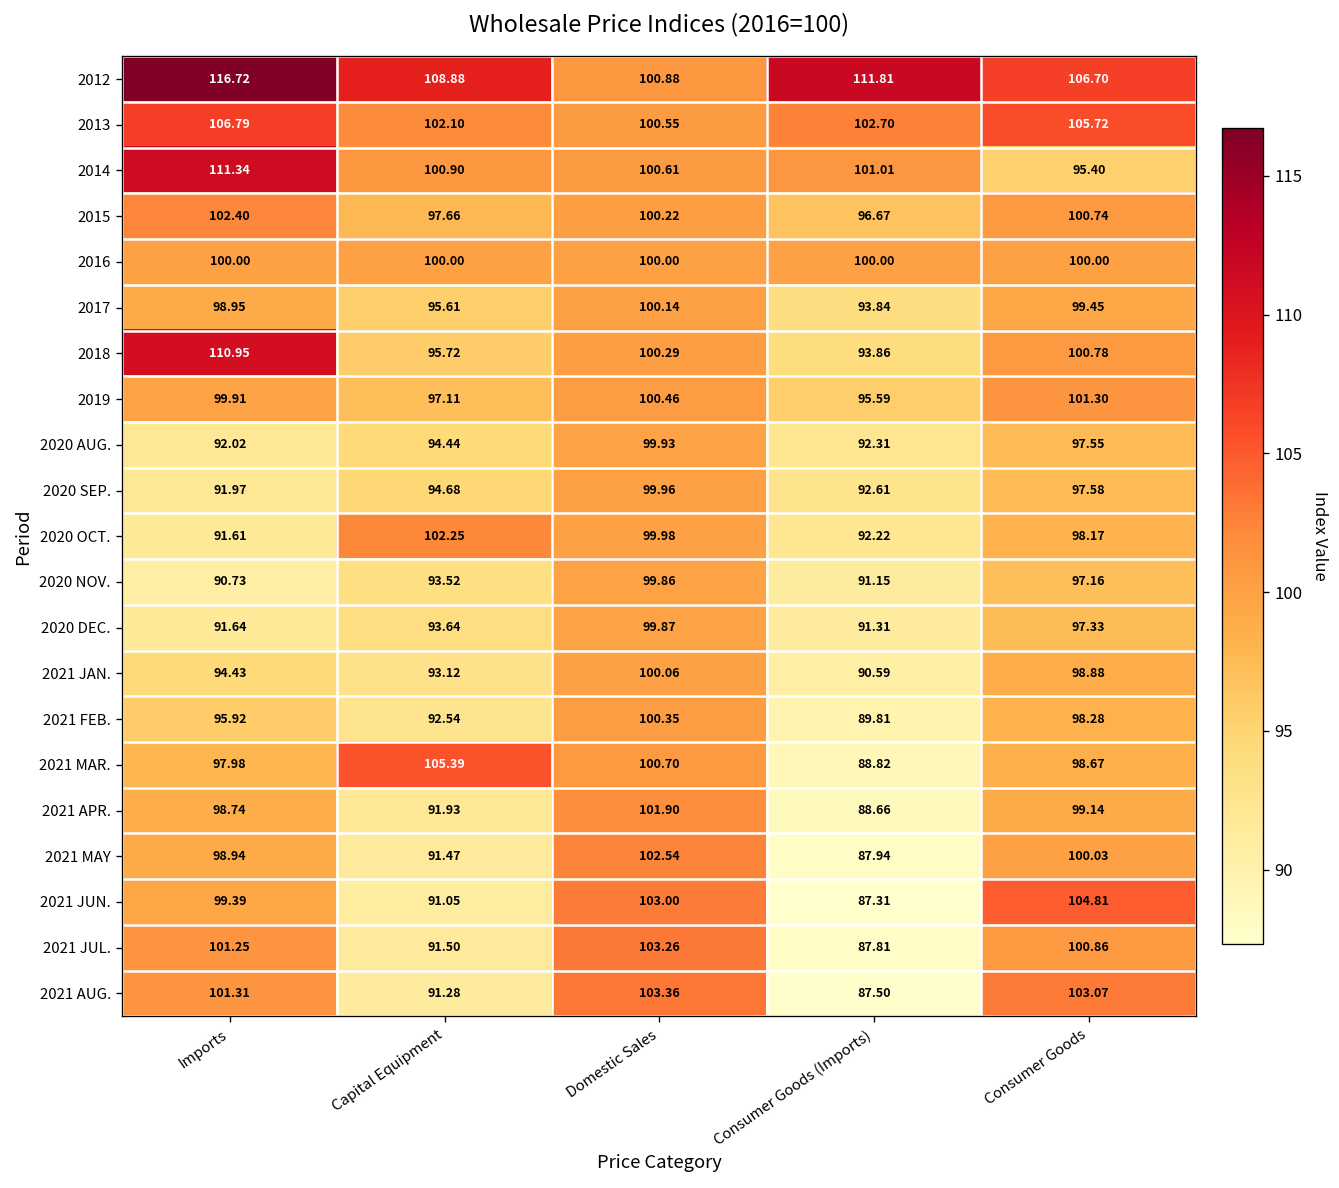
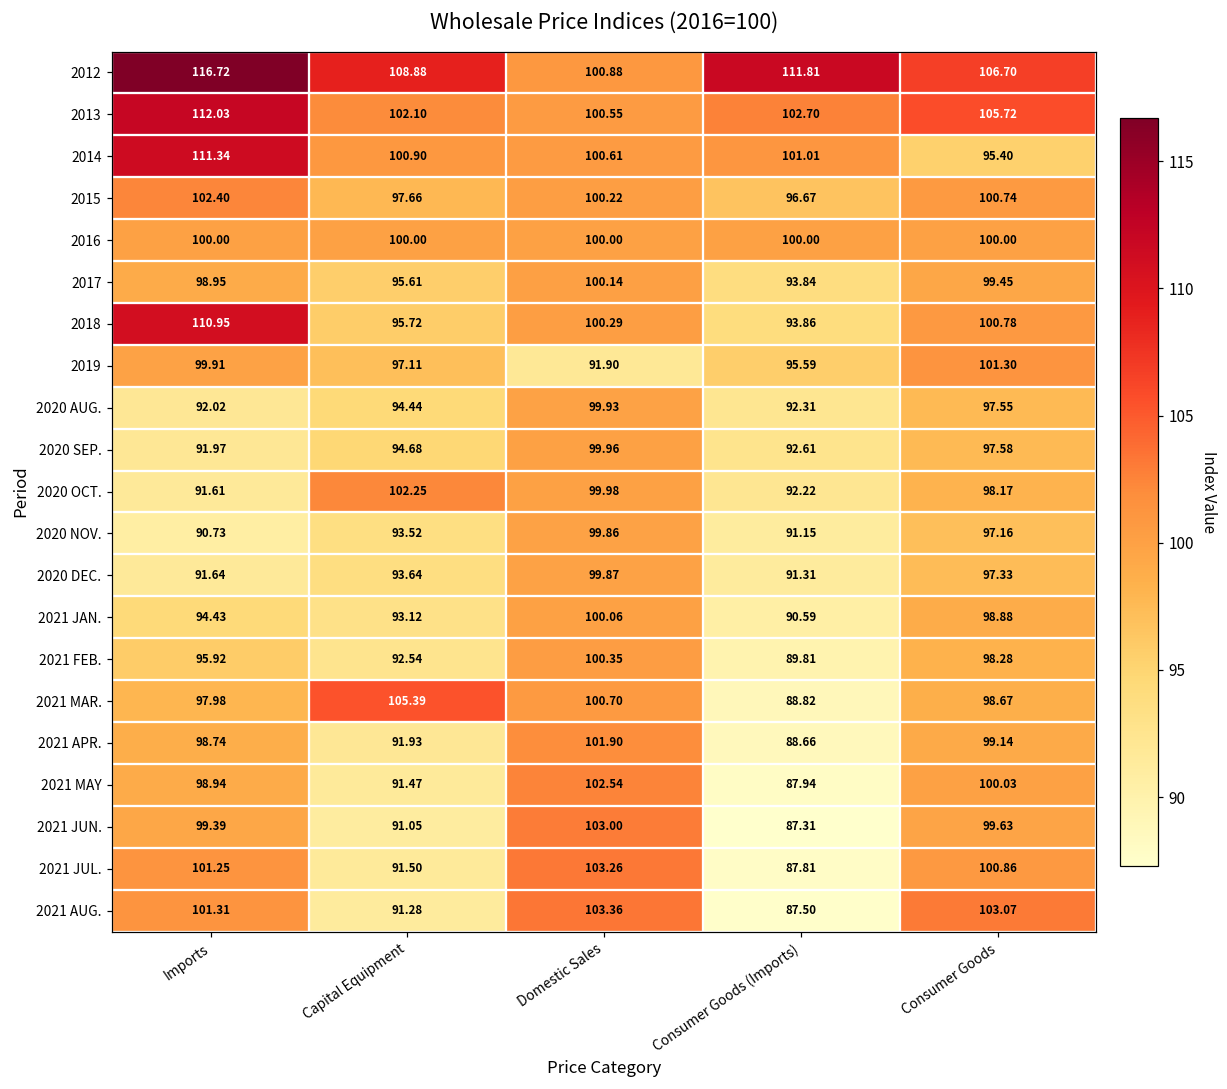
  {
    "2012": {
      "Imports": 116.72,
      "Capital Equipment": 108.88,
      "Domestic Sales": 100.88,
      "Consumer Goods (Imports)": 111.81,
      "Consumer Goods": 106.70
    },
    "2013": {
-     "Imports": 106.79,
+     "Imports": 112.03,
      "Capital Equipment": 102.10,
      "Domestic Sales": 100.55,
      "Consumer Goods (Imports)": 102.70,
      "Consumer Goods": 105.72
    },
    "2014": {
      "Imports": 111.34,
      "Capital Equipment": 100.90,
      "Domestic Sales": 100.61,
      "Consumer Goods (Imports)": 101.01,
      "Consumer Goods": 95.40
    },
    "2015": {
      "Imports": 102.40,
      "Capital Equipment": 97.66,
      "Domestic Sales": 100.22,
      "Consumer Goods (Imports)": 96.67,
      "Consumer Goods": 100.74
    },
    "2016": {
      "Imports": 100.00,
      "Capital Equipment": 100.00,
      "Domestic Sales": 100.00,
      "Consumer Goods (Imports)": 100.00,
      "Consumer Goods": 100.00
    },
    "2017": {
      "Imports": 98.95,
      "Capital Equipment": 95.61,
      "Domestic Sales": 100.14,
      "Consumer Goods (Imports)": 93.84,
      "Consumer Goods": 99.45
    },
    "2018": {
      "Imports": 110.95,
      "Capital Equipment": 95.72,
      "Domestic Sales": 100.29,
      "Consumer Goods (Imports)": 93.86,
      "Consumer Goods": 100.78
    },
    "2019": {
      "Imports": 99.91,
      "Capital Equipment": 97.11,
-     "Domestic Sales": 100.46,
+     "Domestic Sales": 91.90,
      "Consumer Goods (Imports)": 95.59,
      "Consumer Goods": 101.30
    },
    "2020 AUG.": {
      "Imports": 92.02,
      "Capital Equipment": 94.44,
      "Domestic Sales": 99.93,
      "Consumer Goods (Imports)": 92.31,
      "Consumer Goods": 97.55
    },
    "2020 SEP.": {
      "Imports": 91.97,
      "Capital Equipment": 94.68,
      "Domestic Sales": 99.96,
      "Consumer Goods (Imports)": 92.61,
      "Consumer Goods": 97.58
    },
    "2020 OCT.": {
      "Imports": 91.61,
      "Capital Equipment": 102.25,
      "Domestic Sales": 99.98,
      "Consumer Goods (Imports)": 92.22,
      "Consumer Goods": 98.17
    },
    "2020 NOV.": {
      "Imports": 90.73,
      "Capital Equipment": 93.52,
      "Domestic Sales": 99.86,
      "Consumer Goods (Imports)": 91.15,
      "Consumer Goods": 97.16
    },
    "2020 DEC.": {
      "Imports": 91.64,
      "Capital Equipment": 93.64,
      "Domestic Sales": 99.87,
      "Consumer Goods (Imports)": 91.31,
      "Consumer Goods": 97.33
    },
    "2021 JAN.": {
      "Imports": 94.43,
      "Capital Equipment": 93.12,
      "Domestic Sales": 100.06,
      "Consumer Goods (Imports)": 90.59,
      "Consumer Goods": 98.88
    },
    "2021 FEB.": {
      "Imports": 95.92,
      "Capital Equipment": 92.54,
      "Domestic Sales": 100.35,
      "Consumer Goods (Imports)": 89.81,
      "Consumer Goods": 98.28
    },
    "2021 MAR.": {
      "Imports": 97.98,
      "Capital Equipment": 105.39,
      "Domestic Sales": 100.70,
      "Consumer Goods (Imports)": 88.82,
      "Consumer Goods": 98.67
    },
    "2021 APR.": {
      "Imports": 98.74,
      "Capital Equipment": 91.93,
      "Domestic Sales": 101.90,
      "Consumer Goods (Imports)": 88.66,
      "Consumer Goods": 99.14
    },
    "2021 MAY": {
      "Imports": 98.94,
      "Capital Equipment": 91.47,
      "Domestic Sales": 102.54,
      "Consumer Goods (Imports)": 87.94,
      "Consumer Goods": 100.03
    },
    "2021 JUN.": {
      "Imports": 99.39,
      "Capital Equipment": 91.05,
      "Domestic Sales": 103.00,
      "Consumer Goods (Imports)": 87.31,
-     "Consumer Goods": 104.81
+     "Consumer Goods": 99.63
    },
    "2021 JUL.": {
      "Imports": 101.25,
      "Capital Equipment": 91.50,
      "Domestic Sales": 103.26,
      "Consumer Goods (Imports)": 87.81,
      "Consumer Goods": 100.86
    },
    "2021 AUG.": {
      "Imports": 101.31,
      "Capital Equipment": 91.28,
      "Domestic Sales": 103.36,
      "Consumer Goods (Imports)": 87.50,
      "Consumer Goods": 103.07
    }
  }
